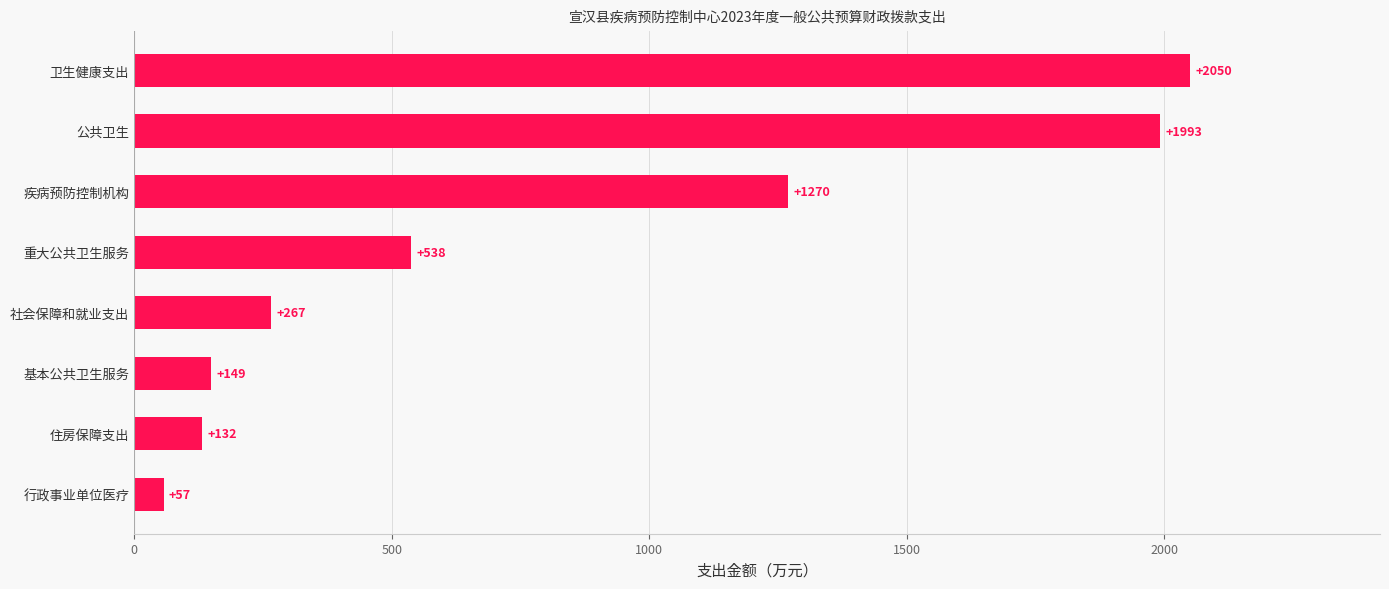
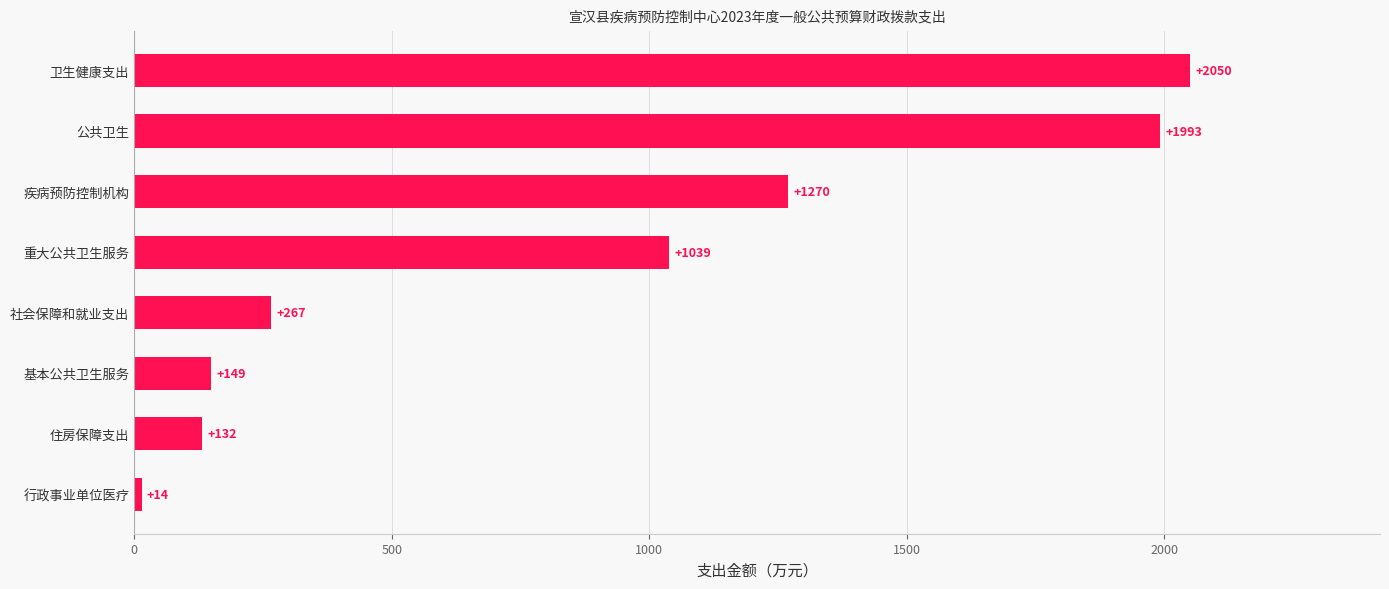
  {
    "卫生健康支出": "+2050",
    "公共卫生": "+1993",
    "疾病预防控制机构": "+1270",
-   "重大公共卫生服务": "+538",
+   "重大公共卫生服务": "+1039",
    "社会保障和就业支出": "+267",
    "基本公共卫生服务": "+149",
    "住房保障支出": "+132",
-   "行政事业单位医疗": "+57"
+   "行政事业单位医疗": "+14"
  }
